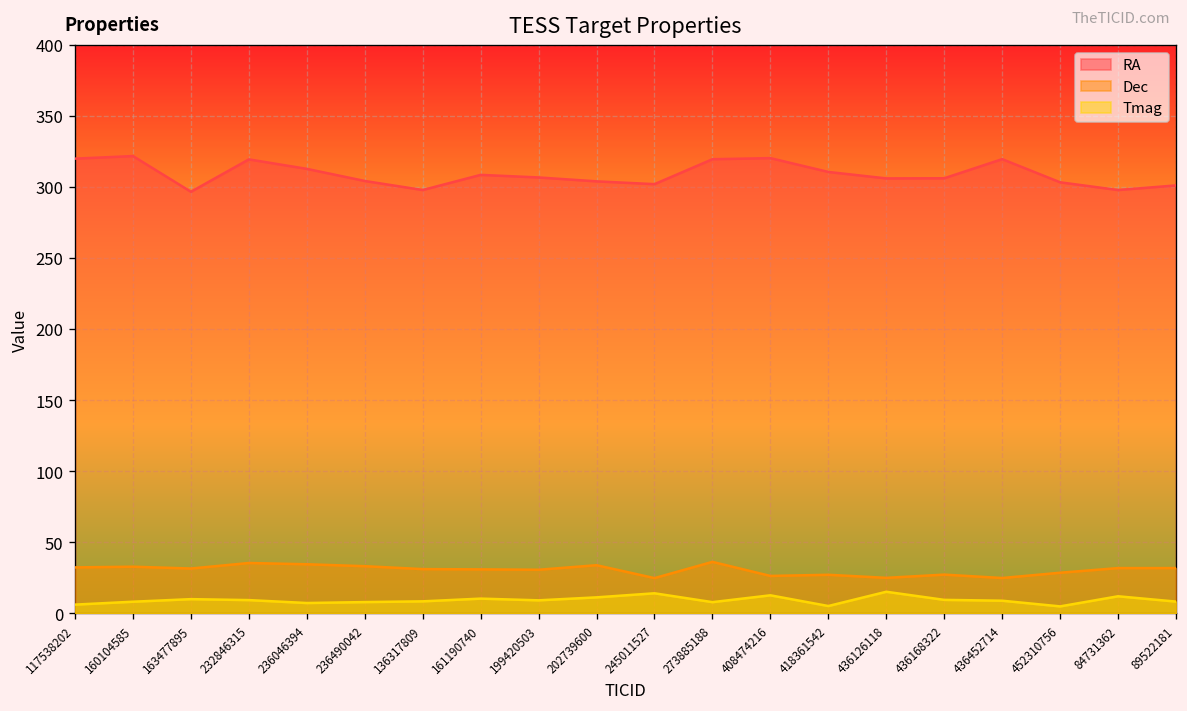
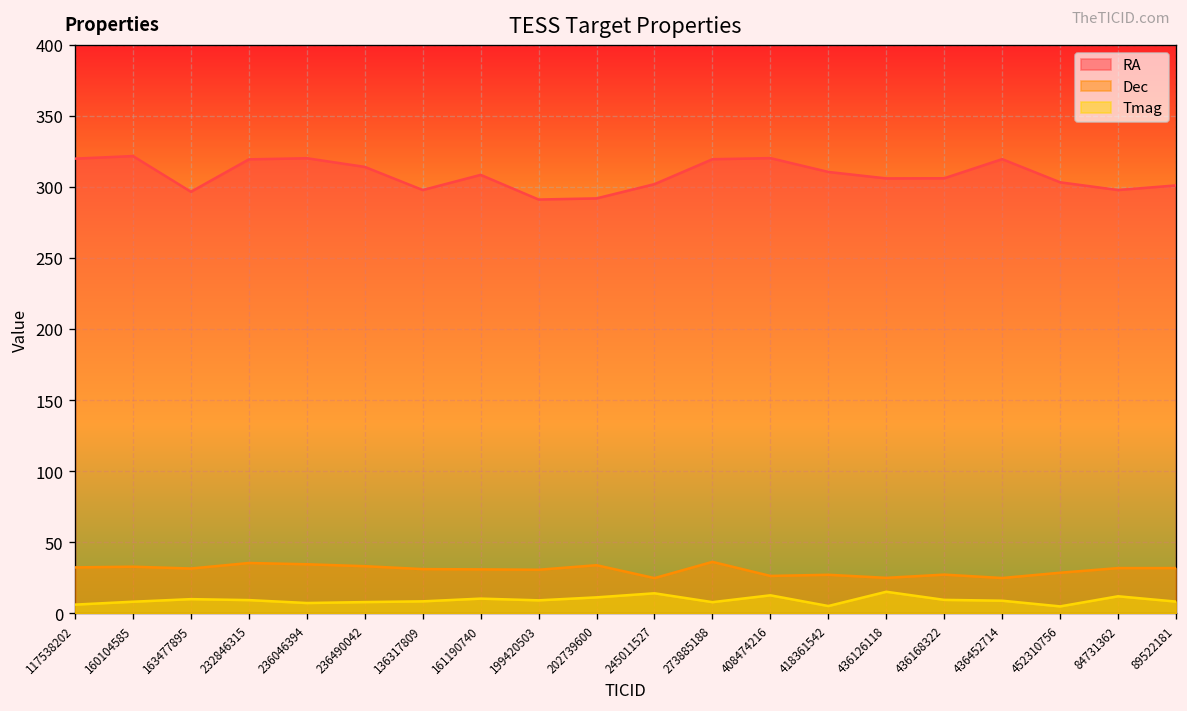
  {
    "RA": {
      "117538202": 320,
      "160104585": 322,
      "163477895": 297,
      "232846315": 320,
-     "236046394": 313,
-     "236490042": 304,
+     "236046394": 321,
+     "236490042": 314,
      "136317809": 298,
      "161190740": 309,
-     "199420503": 307,
-     "202739600": 304,
+     "199420503": 291,
+     "202739600": 292,
      "245011527": 302,
      "273885188": 320,
      "408474216": 321,
      "418361542": 311,
      "436126118": 306,
      "436168322": 306,
      "436452714": 320,
      "452310756": 304,
      "84731362": 298,
      "89522181": 301
    }
  }
